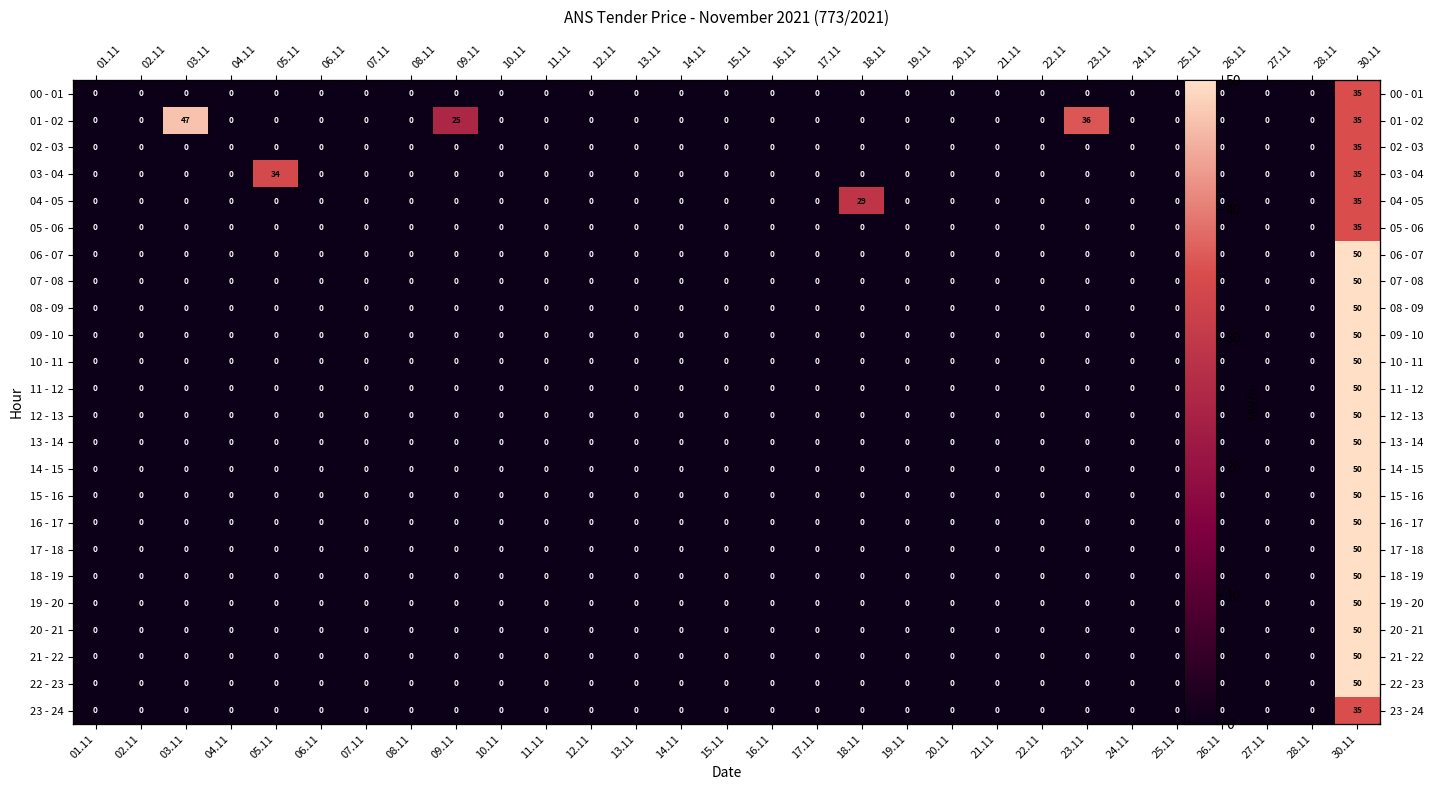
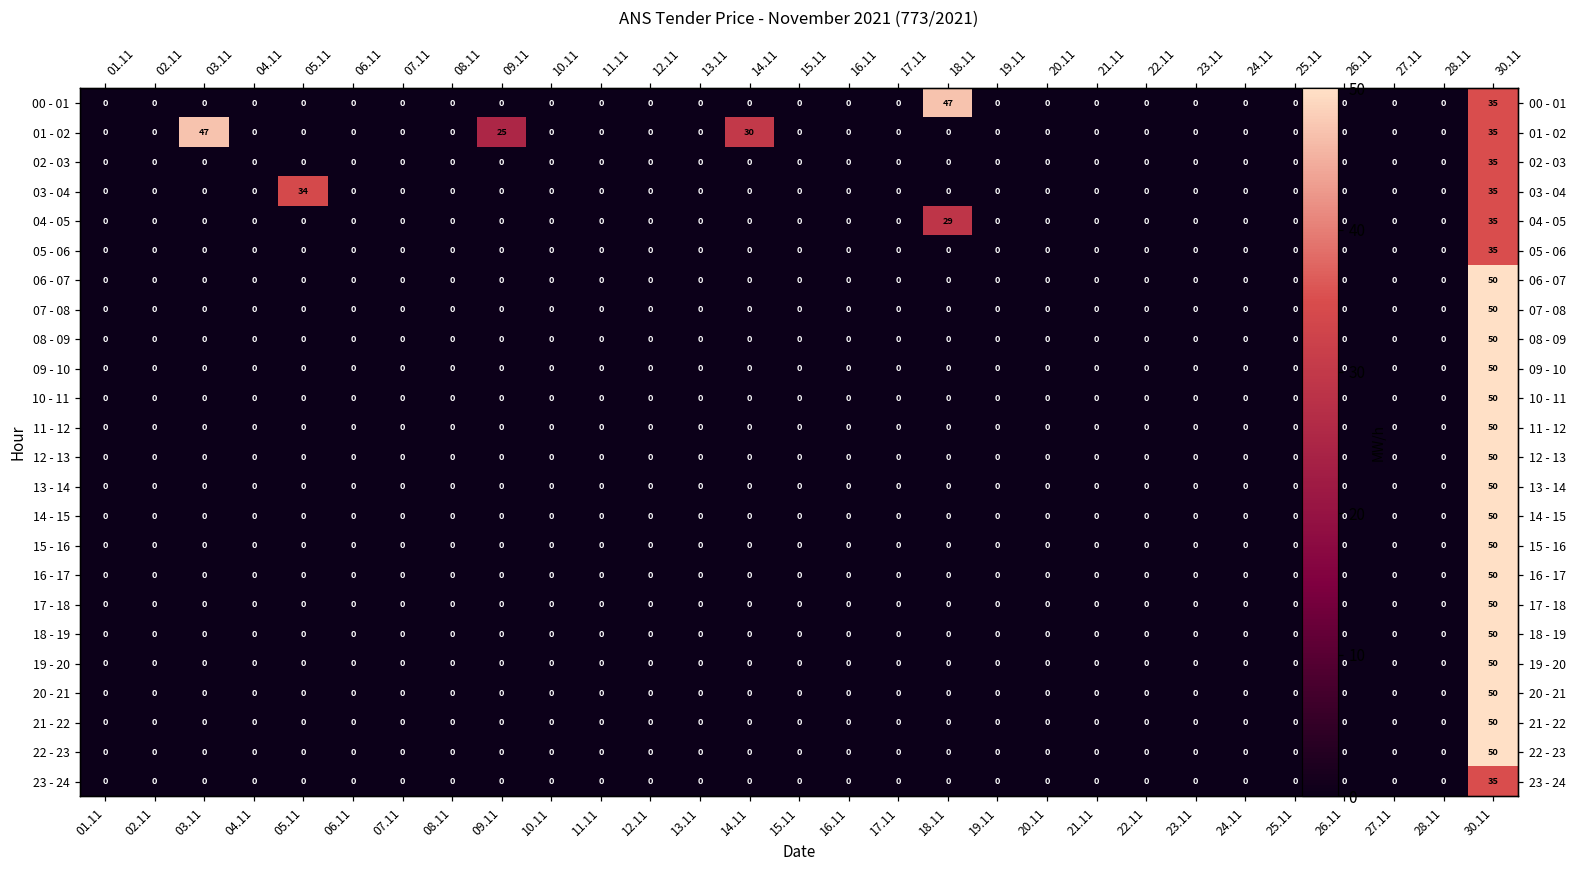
  {
    "00 - 01": {
      "01.11": 0,
      "02.11": 0,
      "03.11": 0,
      "04.11": 0,
      "05.11": 0,
      "06.11": 0,
      "07.11": 0,
      "08.11": 0,
      "09.11": 0,
      "10.11": 0,
      "11.11": 0,
      "12.11": 0,
      "13.11": 0,
      "14.11": 0,
      "15.11": 0,
      "16.11": 0,
      "17.11": 0,
-     "18.11": 0,
+     "18.11": 47,
      "19.11": 0,
      "20.11": 0,
      "21.11": 0,
      "22.11": 0,
      "23.11": 0,
      "24.11": 0,
      "25.11": 0,
      "26.11": 0,
      "27.11": 0,
      "28.11": 0,
      "30.11": 35
    },
    "01 - 02": {
      "01.11": 0,
      "02.11": 0,
      "03.11": 47,
      "04.11": 0,
      "05.11": 0,
      "06.11": 0,
      "07.11": 0,
      "08.11": 0,
      "09.11": 25,
      "10.11": 0,
      "11.11": 0,
      "12.11": 0,
      "13.11": 0,
-     "14.11": 0,
+     "14.11": 30,
      "15.11": 0,
      "16.11": 0,
      "17.11": 0,
      "18.11": 0,
      "19.11": 0,
      "20.11": 0,
      "21.11": 0,
      "22.11": 0,
-     "23.11": 36,
+     "23.11": 0,
      "24.11": 0,
      "25.11": 0,
      "26.11": 0,
      "27.11": 0,
      "28.11": 0,
      "30.11": 35
    }
  }
